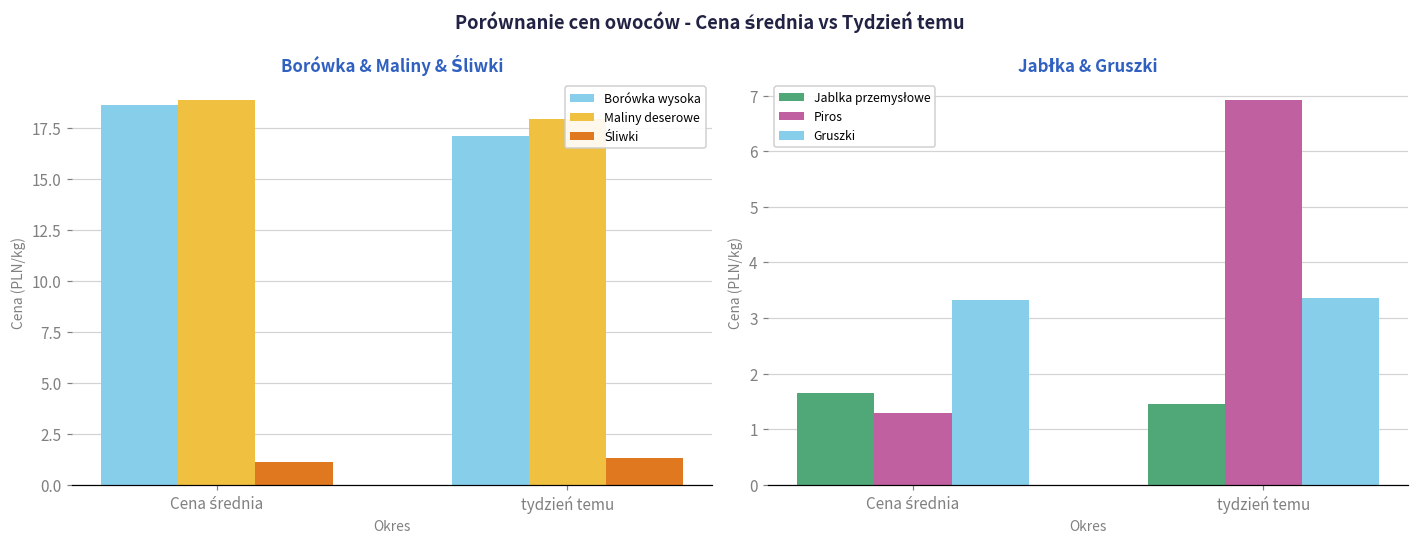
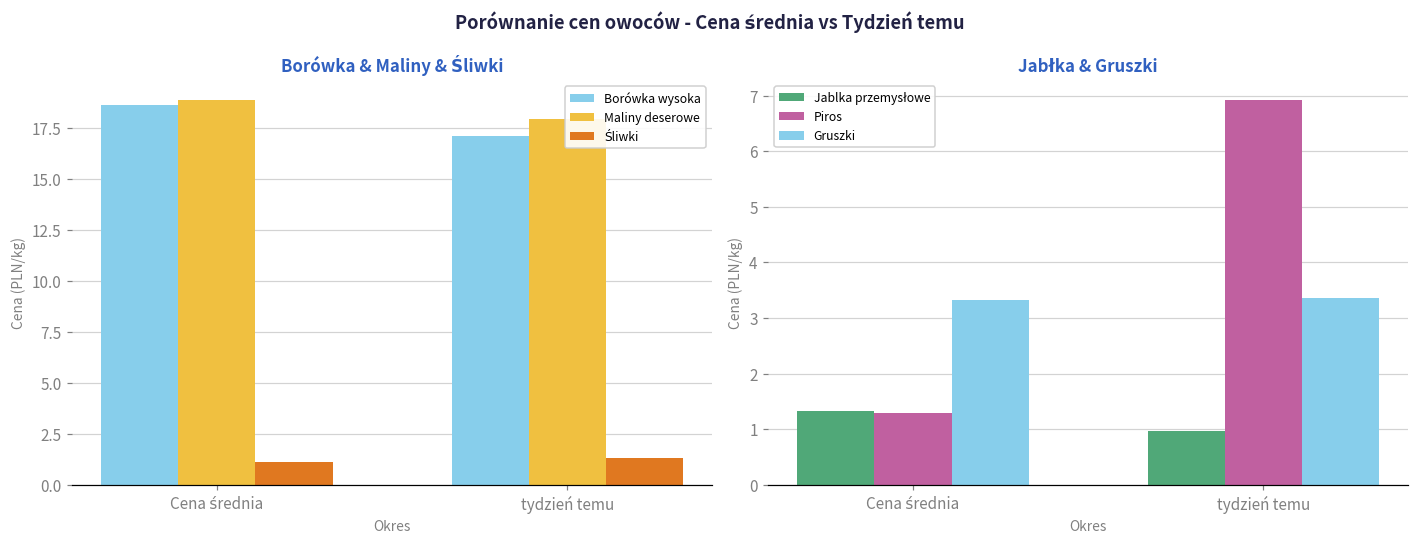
  {
    "Borówka & Maliny & Śliwki": {
      "Borówka wysoka": {
        "Cena średnia": 18.6,
        "tydzień temu": 17.1
      },
      "Maliny deserowe": {
        "Cena średnia": 18.9
      },
      "Śliwki": {
        "Cena średnia": 1.1,
        "tydzień temu": 1.3
      }
    },
    "Jabłka & Gruszki": {
      "Jablka przemysłowe": {
-       "Cena średnia": 1.7,
-       "tydzień temu": 1.5
+       "Cena średnia": 1.3,
+       "tydzień temu": 1.0
      },
      "Piros": {
        "Cena średnia": 1.3,
        "tydzień temu": 6.9
      },
      "Gruszki": {
        "Cena średnia": 3.3,
        "tydzień temu": 3.4
      }
    }
  }
